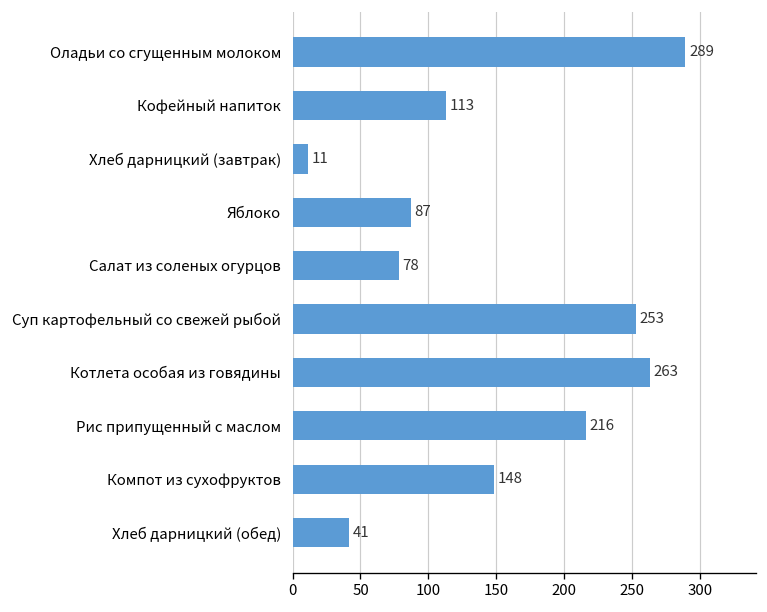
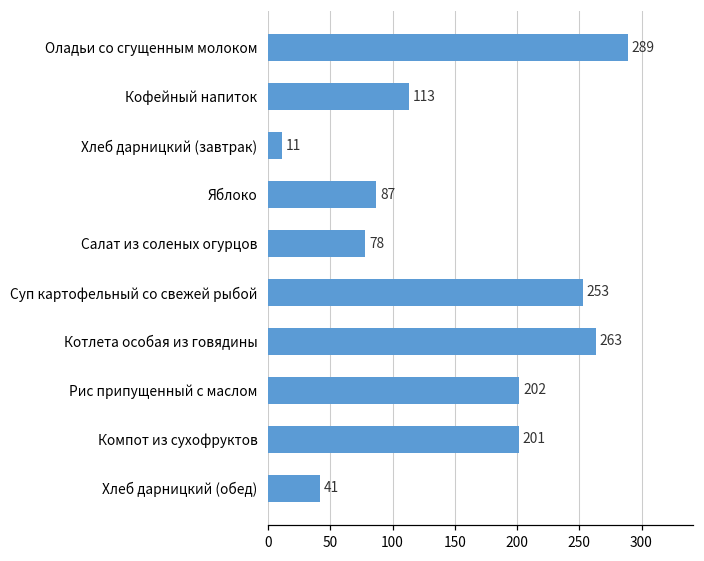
  {
    "Оладьи со сгущенным молоком": 289,
    "Кофейный напиток": 113,
    "Хлеб дарницкий (завтрак)": 11,
    "Яблоко": 87,
    "Салат из соленых огурцов": 78,
    "Суп картофельный со свежей рыбой": 253,
    "Котлета особая из говядины": 263,
-   "Рис припущенный с маслом": 216,
-   "Компот из сухофруктов": 148,
+   "Рис припущенный с маслом": 202,
+   "Компот из сухофруктов": 201,
    "Хлеб дарницкий (обед)": 41
  }
